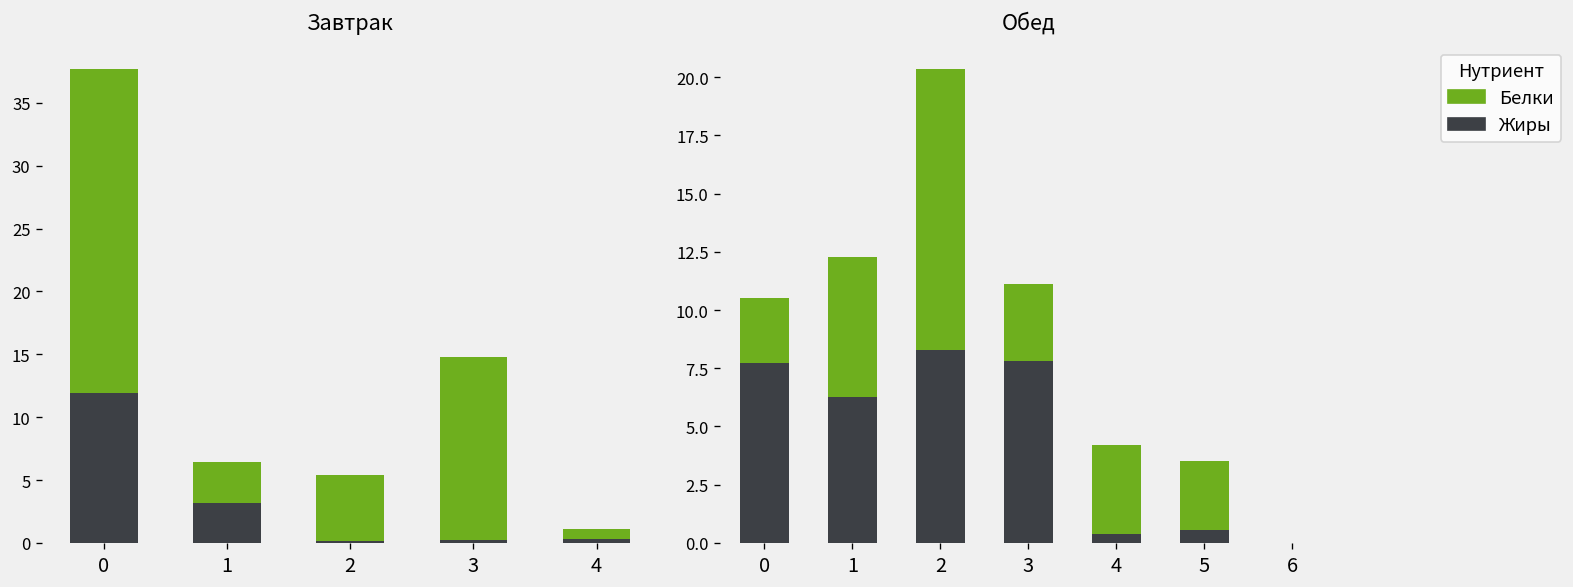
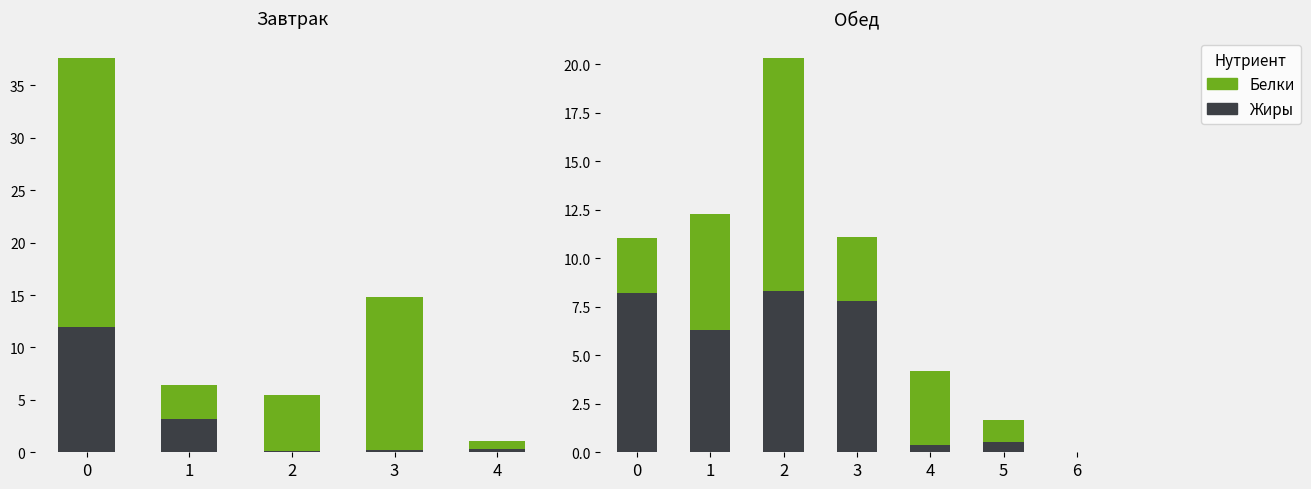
  {
    "Завтрак": {
      "Жиры": {
        "0": 12.0,
        "1": 3.2,
        "4": 0.3
      },
      "Белки": {
        "0": 25.7,
        "1": 3.2,
        "2": 5.3,
        "3": 14.6,
        "4": 0.8
      }
    },
    "Обед": {
      "Жиры": {
-       "0": 7.7,
+       "0": 8.2,
        "1": 6.3,
        "2": 8.3,
        "3": 7.8,
        "4": 0.4,
        "5": 0.5,
        "6": 0.0
      },
      "Белки": {
        "0": 2.8,
        "1": 6.0,
        "2": 12.0,
        "3": 3.3,
        "4": 3.8,
-       "5": 3.0,
+       "5": 1.1,
        "6": 0.0
      }
    }
  }
